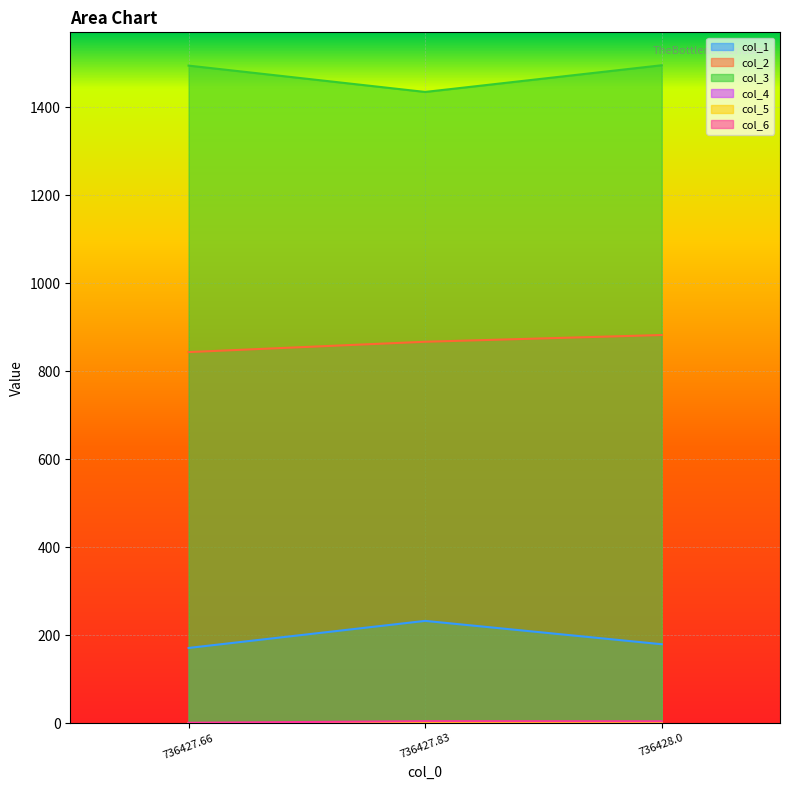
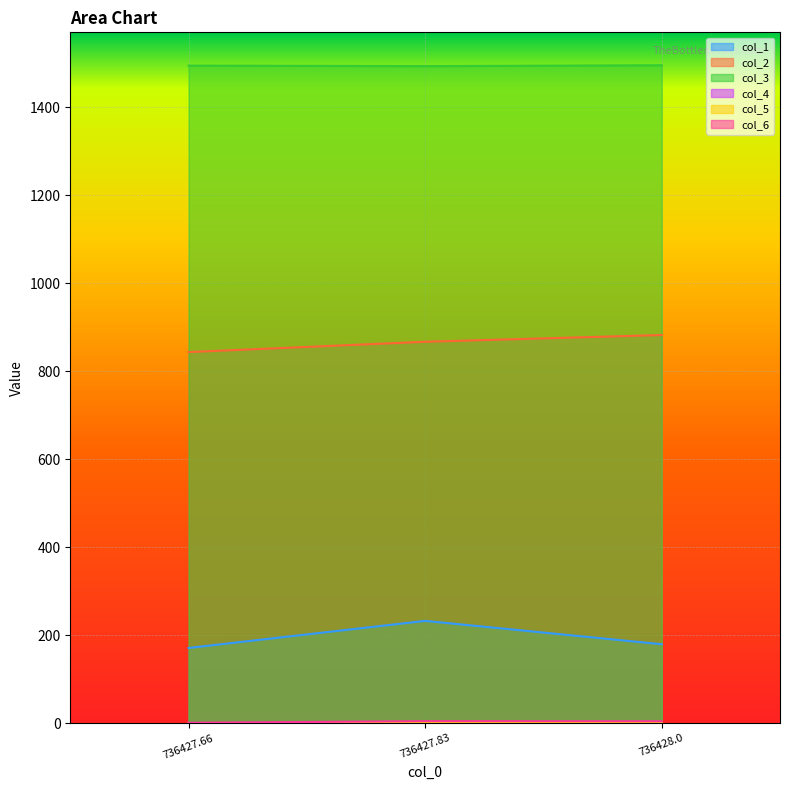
  {
    "col_1": {
      "736427.66": 170,
      "736427.83": 230,
      "736428.0": 180
    },
    "col_2": {
      "736427.66": 840,
      "736427.83": 870,
      "736428.0": 880
    },
    "col_3": {
      "736427.66": 1490,
-     "736427.83": 1430,
+     "736427.83": 1490,
      "736428.0": 1490
    }
  }
